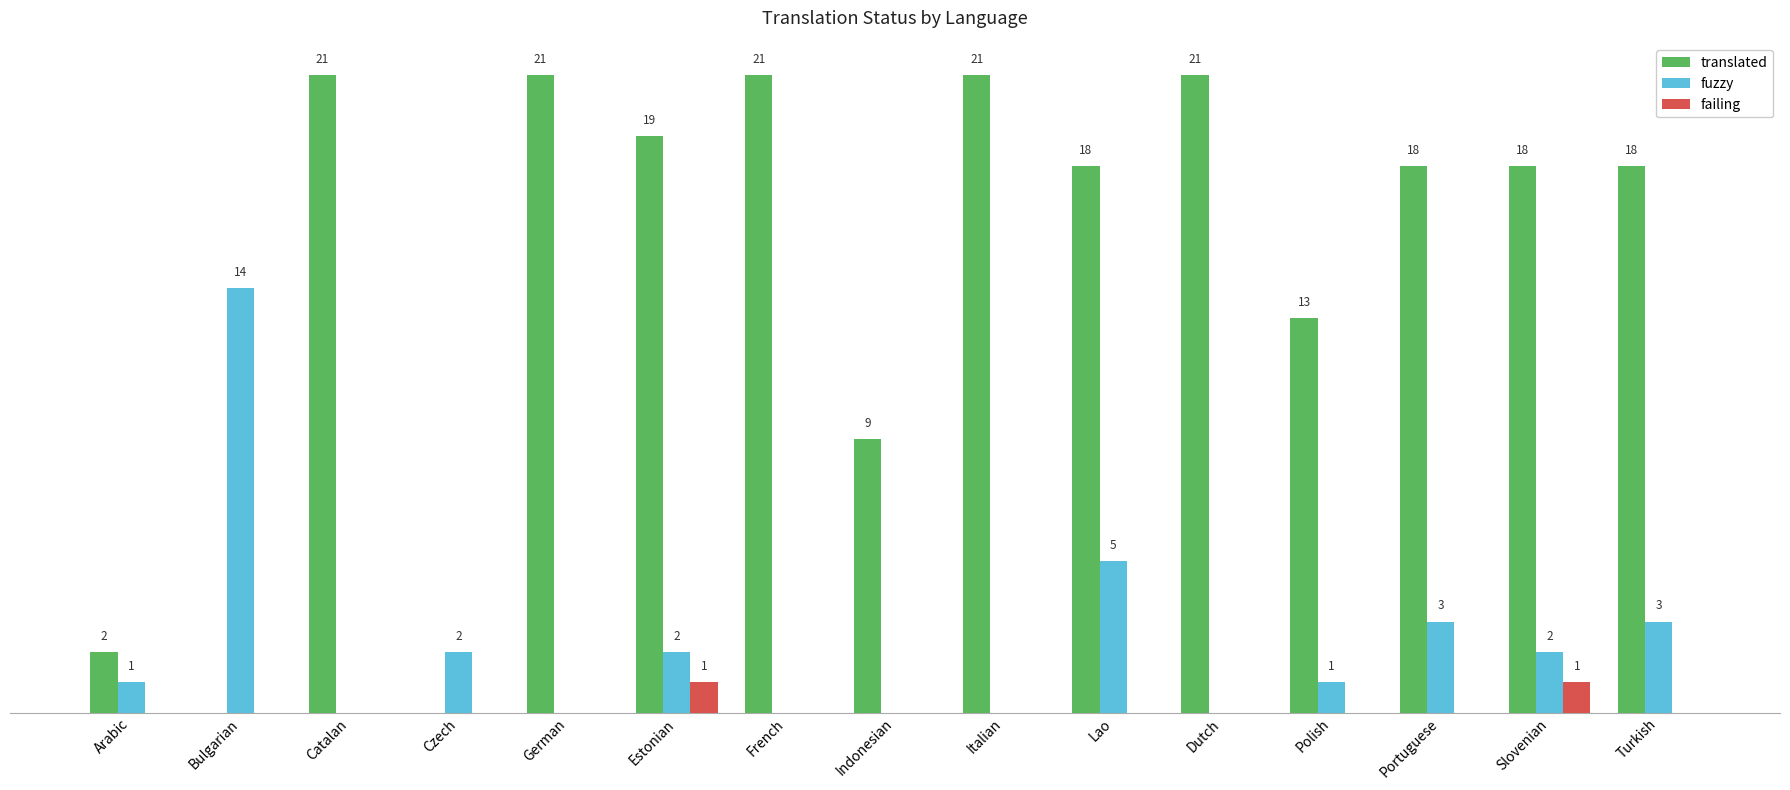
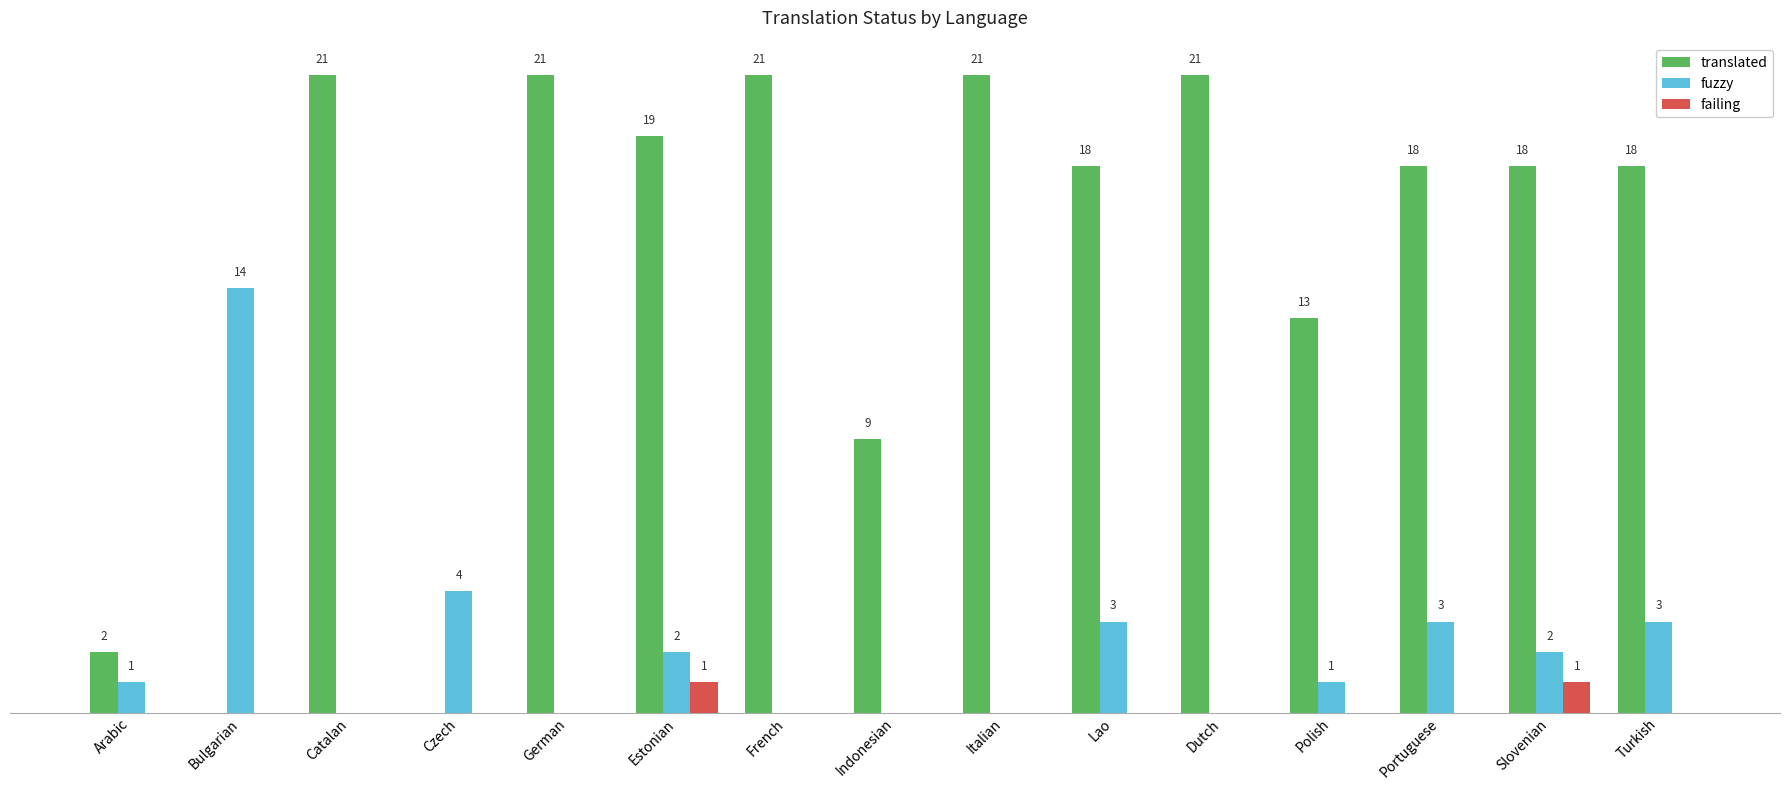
  {
    "translated": {
      "Arabic": 2,
      "Catalan": 21,
      "German": 21,
      "Estonian": 19,
      "French": 21,
      "Indonesian": 9,
      "Italian": 21,
      "Lao": 18,
      "Dutch": 21,
      "Polish": 13,
      "Portuguese": 18,
      "Slovenian": 18,
      "Turkish": 18
    },
    "fuzzy": {
      "Arabic": 1,
      "Bulgarian": 14,
-     "Czech": 2,
+     "Czech": 4,
      "Estonian": 2,
-     "Lao": 5,
+     "Lao": 3,
      "Polish": 1,
      "Portuguese": 3,
      "Slovenian": 2,
      "Turkish": 3
    },
    "failing": {
      "Estonian": 1,
      "Slovenian": 1
    }
  }
